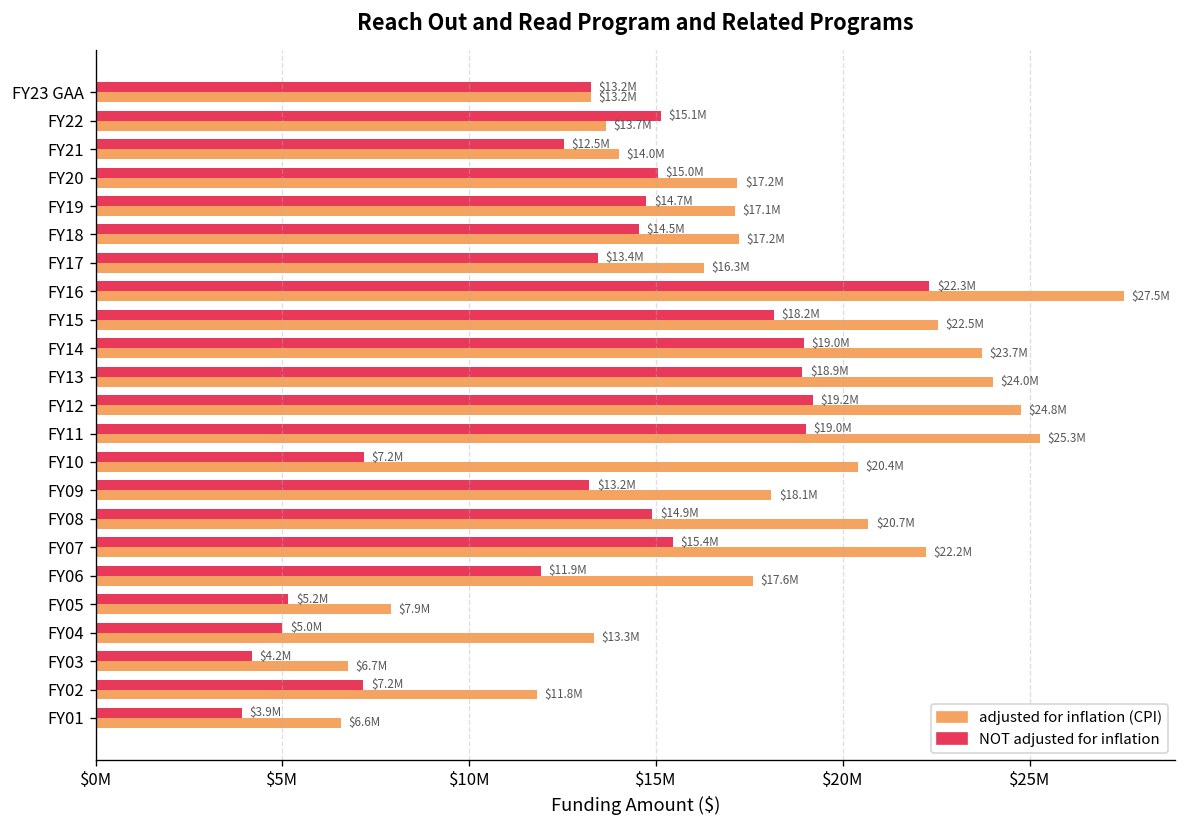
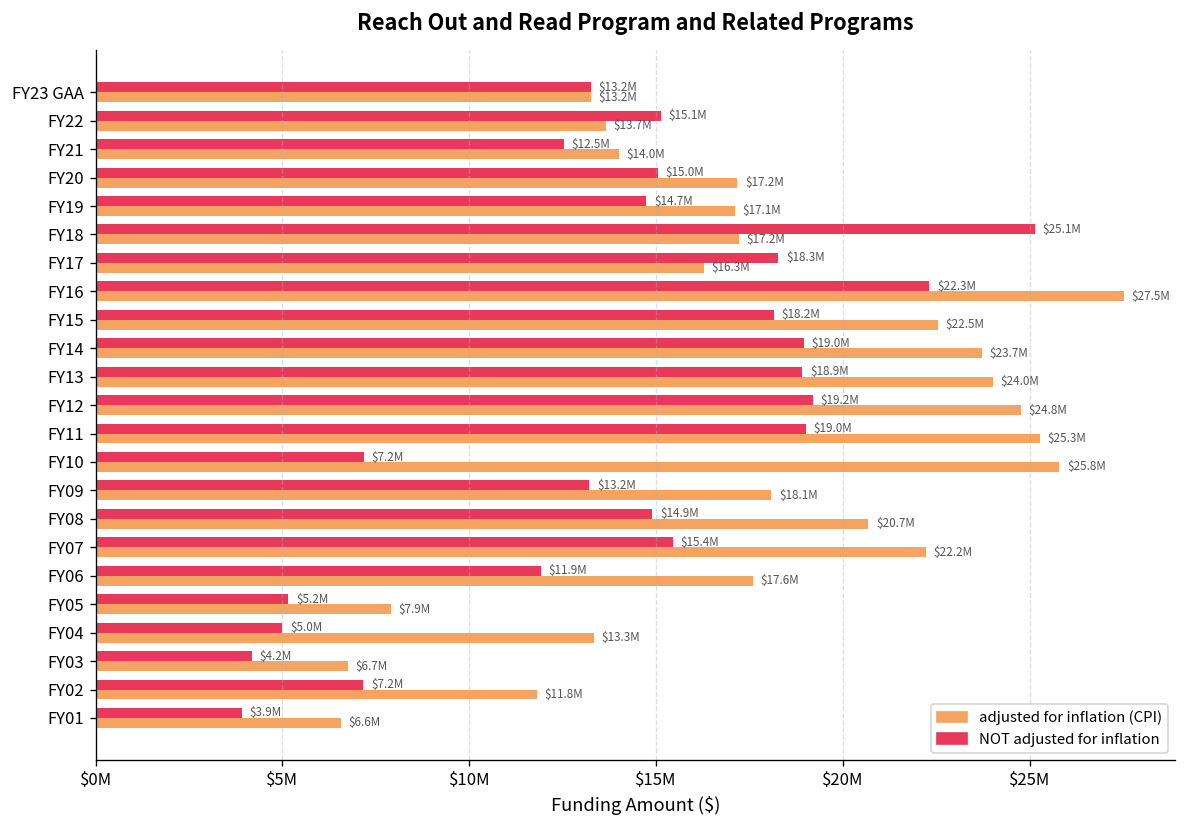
  {
    "adjusted for inflation (CPI)": {
      "FY22": "$13.7M",
      "FY21": "$14.0M",
      "FY20": "$17.2M",
      "FY19": "$17.1M",
      "FY18": "$17.2M",
      "FY17": "$16.3M",
      "FY16": "$27.5M",
      "FY15": "$22.5M",
      "FY14": "$23.7M",
      "FY13": "$24.0M",
      "FY12": "$24.8M",
      "FY11": "$25.3M",
-     "FY10": "$20.4M",
+     "FY10": "$25.8M",
      "FY09": "$18.1M",
      "FY08": "$20.7M",
      "FY07": "$22.2M",
      "FY06": "$17.6M",
      "FY05": "$7.9M",
      "FY04": "$13.3M",
      "FY03": "$6.7M",
      "FY02": "$11.8M",
      "FY01": "$6.6M"
    },
    "NOT adjusted for inflation": {
      "FY22": "$15.1M",
      "FY21": "$12.5M",
      "FY20": "$15.0M",
      "FY19": "$14.7M",
-     "FY18": "$14.5M",
-     "FY17": "$13.4M",
+     "FY18": "$25.1M",
+     "FY17": "$18.3M",
      "FY16": "$22.3M",
      "FY15": "$18.2M",
      "FY14": "$19.0M",
      "FY13": "$18.9M",
      "FY12": "$19.2M",
      "FY11": "$19.0M",
      "FY10": "$7.2M",
      "FY09": "$13.2M",
      "FY08": "$14.9M",
      "FY07": "$15.4M",
      "FY06": "$11.9M",
      "FY05": "$5.2M",
      "FY04": "$5.0M",
      "FY03": "$4.2M",
      "FY02": "$7.2M",
      "FY01": "$3.9M"
    }
  }
